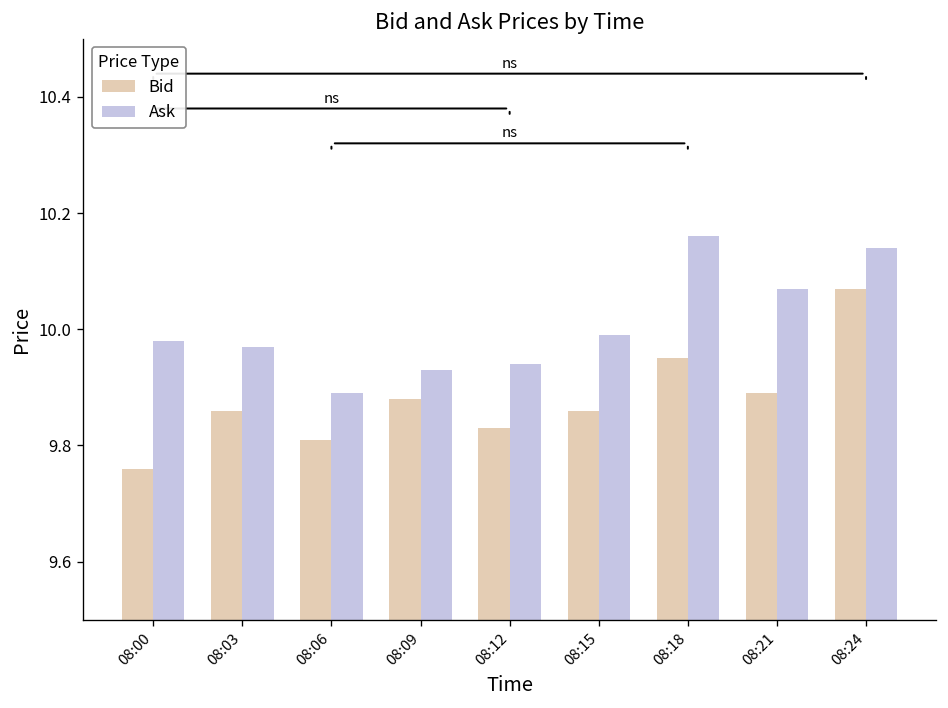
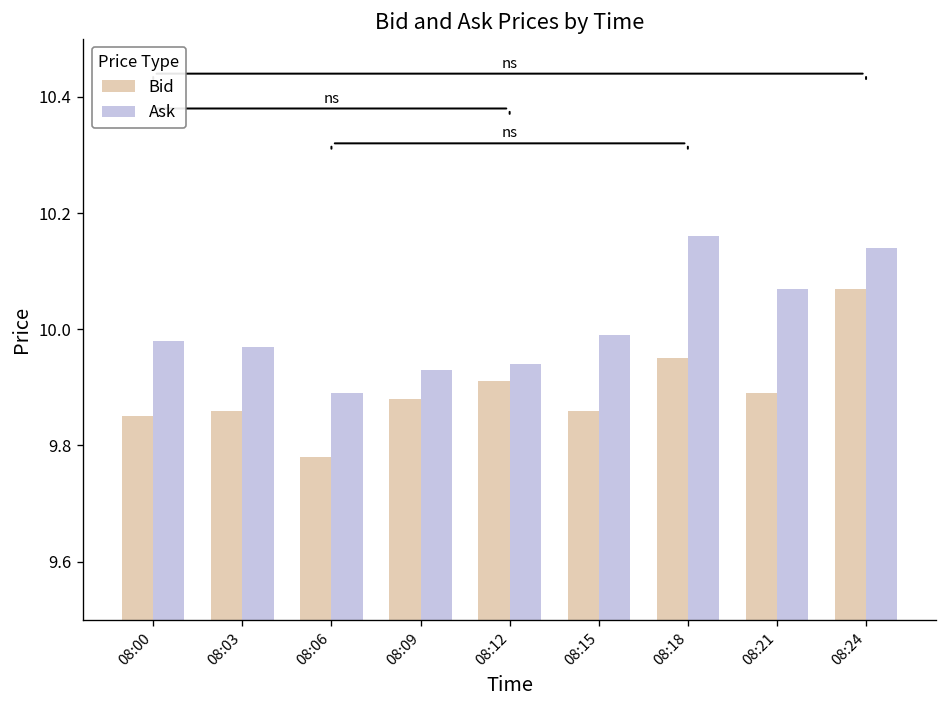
  {
    "Bid": {
-     "08:00": 9.76,
+     "08:00": 9.85,
      "08:03": 9.86,
-     "08:06": 9.81,
+     "08:06": 9.78,
      "08:09": 9.88,
-     "08:12": 9.83,
+     "08:12": 9.91,
      "08:15": 9.86,
      "08:18": 9.95,
      "08:21": 9.89,
      "08:24": 10.07
    },
    "Ask": {
      "08:00": 9.98,
      "08:03": 9.97,
      "08:06": 9.89,
      "08:09": 9.93,
      "08:12": 9.94,
      "08:15": 9.99,
      "08:18": 10.16,
      "08:21": 10.07,
      "08:24": 10.14
    }
  }
